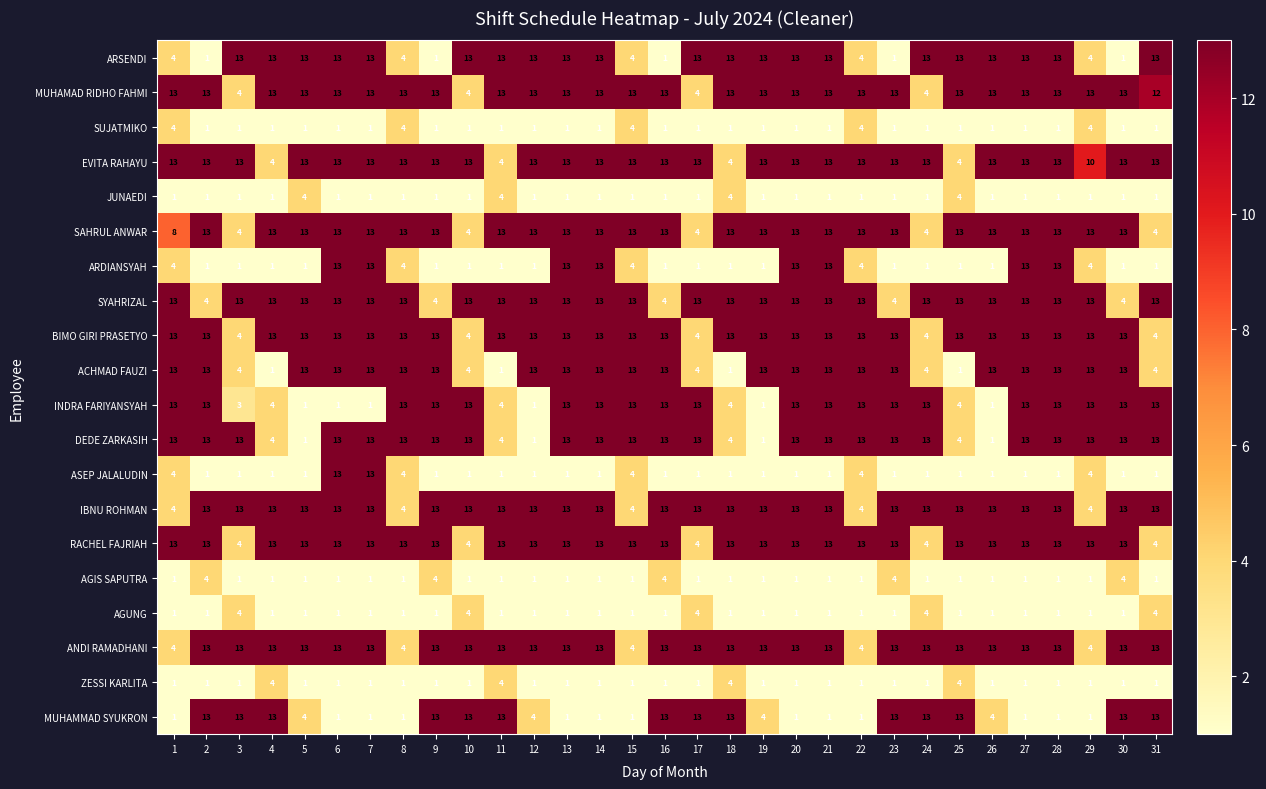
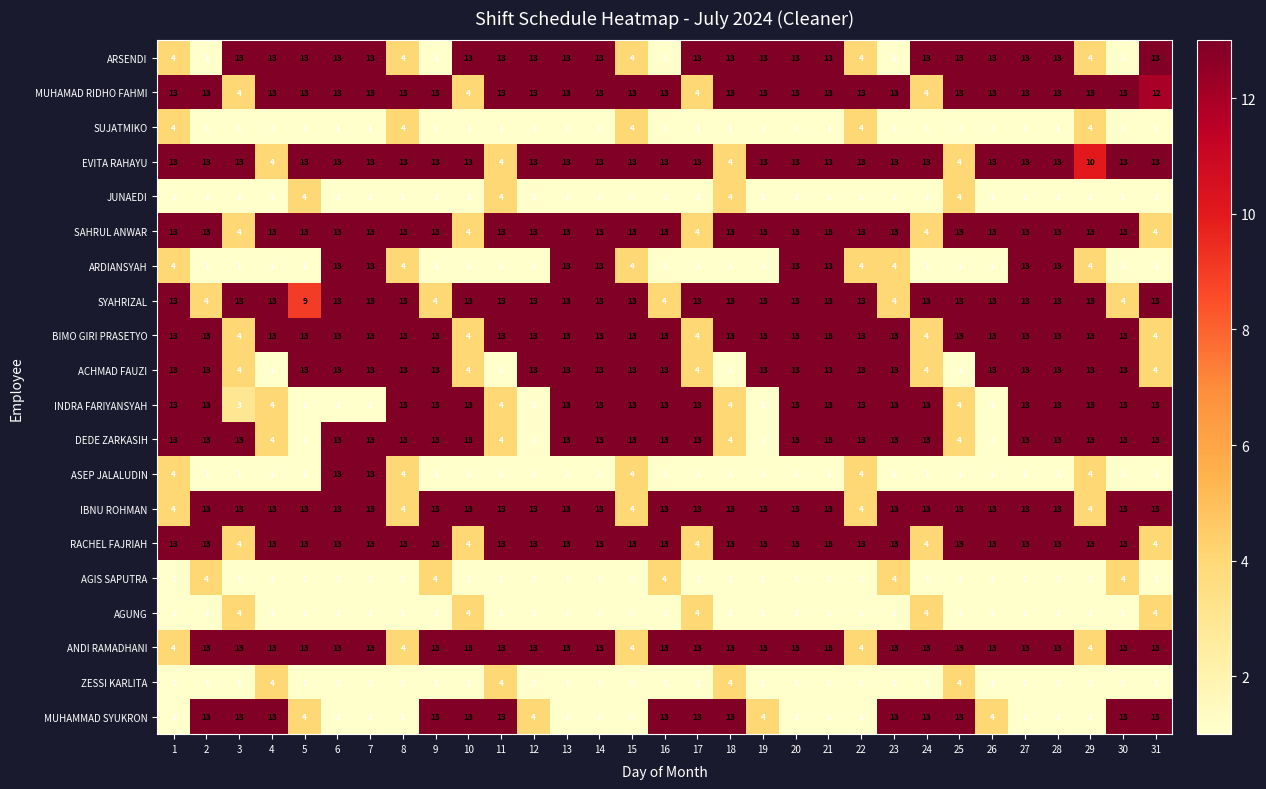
  {
    "SAHRUL ANWAR": {
-     "1": 8,
+     "1": 13,
      "2": 13,
      "3": 4,
      "4": 13,
      "5": 13,
      "6": 13,
      "7": 13,
      "8": 13,
      "9": 13,
      "10": 4,
      "11": 13,
      "12": 13,
      "13": 13,
      "14": 13,
      "15": 13,
      "16": 13,
      "17": 4,
      "18": 13,
      "19": 13,
      "20": 13,
      "21": 13,
      "22": 13,
      "23": 13,
      "24": 4,
      "25": 13,
      "26": 13,
      "27": 13,
      "28": 13,
      "29": 13,
      "30": 13,
      "31": 4
    },
    "ARDIANSYAH": {
      "1": 4,
      "2": 1,
      "3": 1,
      "4": 1,
      "5": 1,
      "6": 13,
      "7": 13,
      "8": 4,
      "9": 1,
      "10": 1,
      "11": 1,
      "12": 1,
      "13": 13,
      "14": 13,
      "15": 4,
      "16": 1,
      "17": 1,
      "18": 1,
      "19": 1,
      "20": 13,
      "21": 13,
      "22": 4,
-     "23": 1,
+     "23": 4,
      "24": 1,
      "25": 1,
      "26": 1,
      "27": 13,
      "28": 13,
      "29": 4,
      "30": 1,
      "31": 1
    },
    "SYAHRIZAL": {
      "1": 13,
      "2": 4,
      "3": 13,
      "4": 13,
-     "5": 13,
+     "5": 9,
      "6": 13,
      "7": 13,
      "8": 13,
      "9": 4,
      "10": 13,
      "11": 13,
      "12": 13,
      "13": 13,
      "14": 13,
      "15": 13,
      "16": 4,
      "17": 13,
      "18": 13,
      "19": 13,
      "20": 13,
      "21": 13,
      "22": 13,
      "23": 4,
      "24": 13,
      "25": 13,
      "26": 13,
      "27": 13,
      "28": 13,
      "29": 13,
      "30": 4,
      "31": 13
    }
  }
